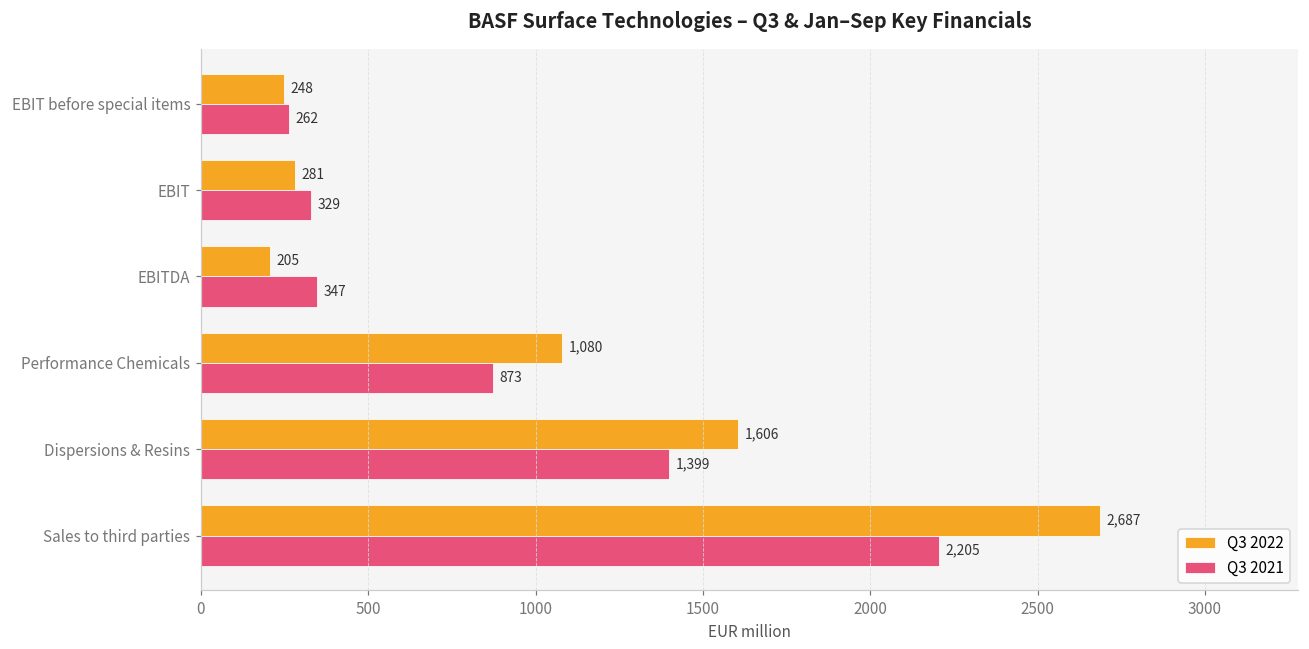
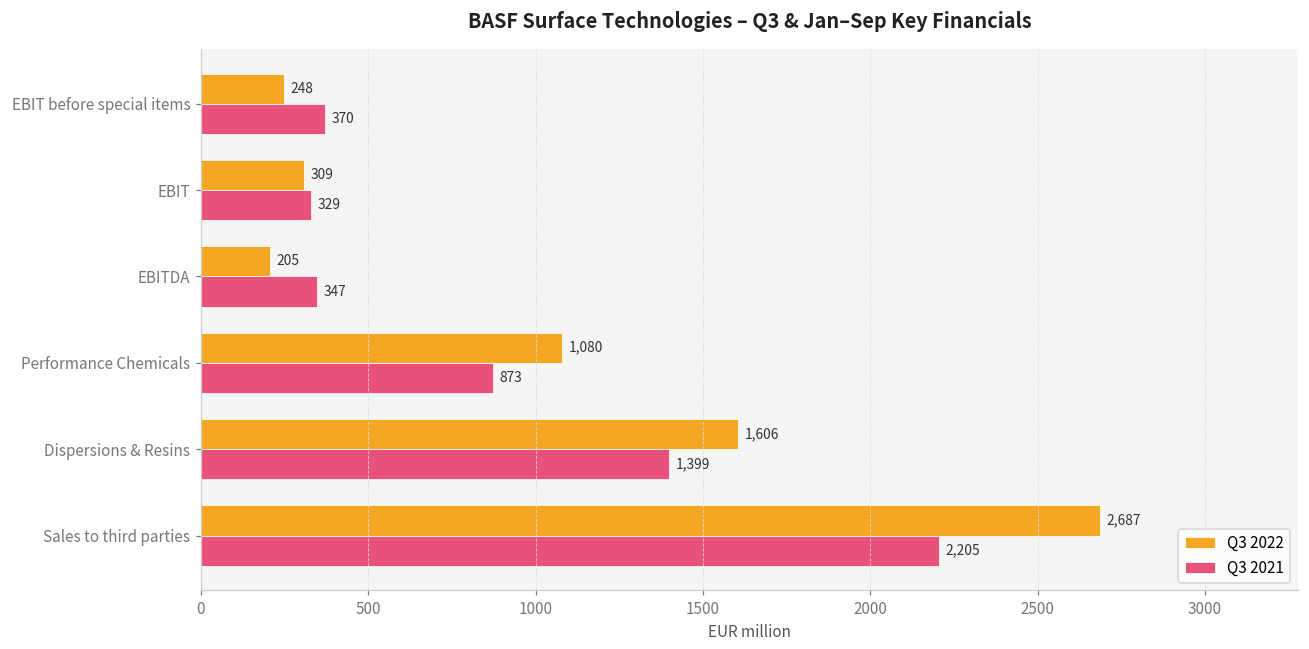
  {
    "Q3 2022": {
      "EBIT before special items": "248",
-     "EBIT": "281",
+     "EBIT": "309",
      "EBITDA": "205",
      "Performance Chemicals": "1,080",
      "Dispersions & Resins": "1,606",
      "Sales to third parties": "2,687"
    },
    "Q3 2021": {
-     "EBIT before special items": "262",
+     "EBIT before special items": "370",
      "EBIT": "329",
      "EBITDA": "347",
      "Performance Chemicals": "873",
      "Dispersions & Resins": "1,399",
      "Sales to third parties": "2,205"
    }
  }
